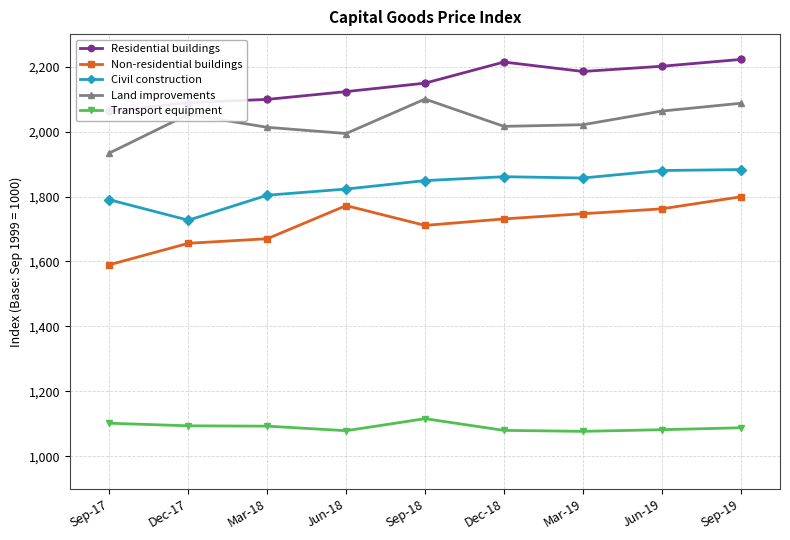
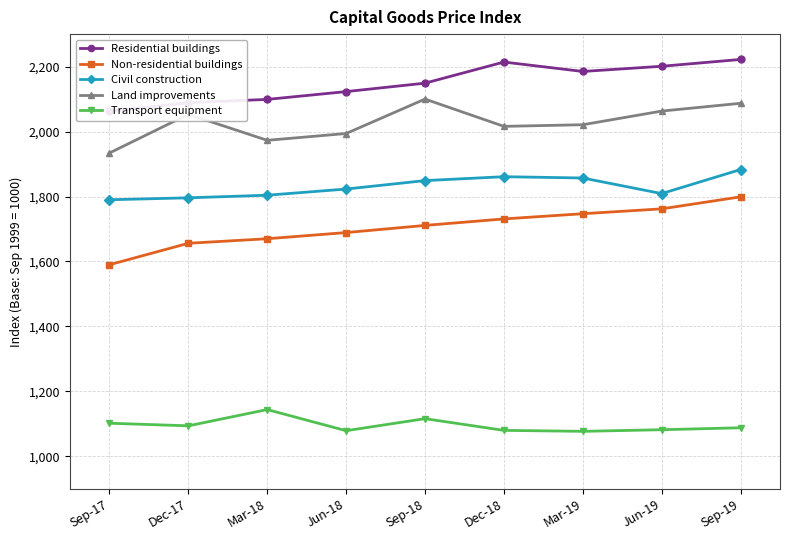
  {
    "Residential buildings": {
      "Mar-18": "2,100",
      "Jun-18": "2,120",
      "Sep-18": "2,150",
      "Dec-18": "2,210",
      "Mar-19": "2,190",
      "Jun-19": "2,200",
      "Sep-19": "2,220"
    },
    "Non-residential buildings": {
      "Sep-17": "1,590",
      "Dec-17": "1,660",
      "Mar-18": "1,670",
-     "Jun-18": "1,770",
+     "Jun-18": "1,690",
      "Sep-18": "1,710",
      "Dec-18": "1,730",
      "Mar-19": "1,750",
      "Jun-19": "1,760",
      "Sep-19": "1,800"
    },
    "Civil construction": {
      "Sep-17": "1,790",
-     "Dec-17": "1,730",
+     "Dec-17": "1,800",
      "Mar-18": "1,800",
      "Jun-18": "1,820",
      "Sep-18": "1,850",
      "Dec-18": "1,860",
      "Mar-19": "1,860",
-     "Jun-19": "1,880",
+     "Jun-19": "1,810",
      "Sep-19": "1,880"
    },
    "Land improvements": {
      "Sep-17": "1,930",
-     "Mar-18": "2,010",
+     "Mar-18": "1,970",
      "Jun-18": "1,990",
      "Sep-18": "2,100",
      "Dec-18": "2,020",
      "Mar-19": "2,020",
      "Jun-19": "2,060",
      "Sep-19": "2,090"
    },
    "Transport equipment": {
      "Sep-17": "1,100",
      "Dec-17": "1,090",
-     "Mar-18": "1,090",
+     "Mar-18": "1,140",
      "Jun-18": "1,080",
      "Sep-18": "1,120",
      "Dec-18": "1,080",
      "Mar-19": "1,080",
      "Jun-19": "1,080",
      "Sep-19": "1,090"
    }
  }
